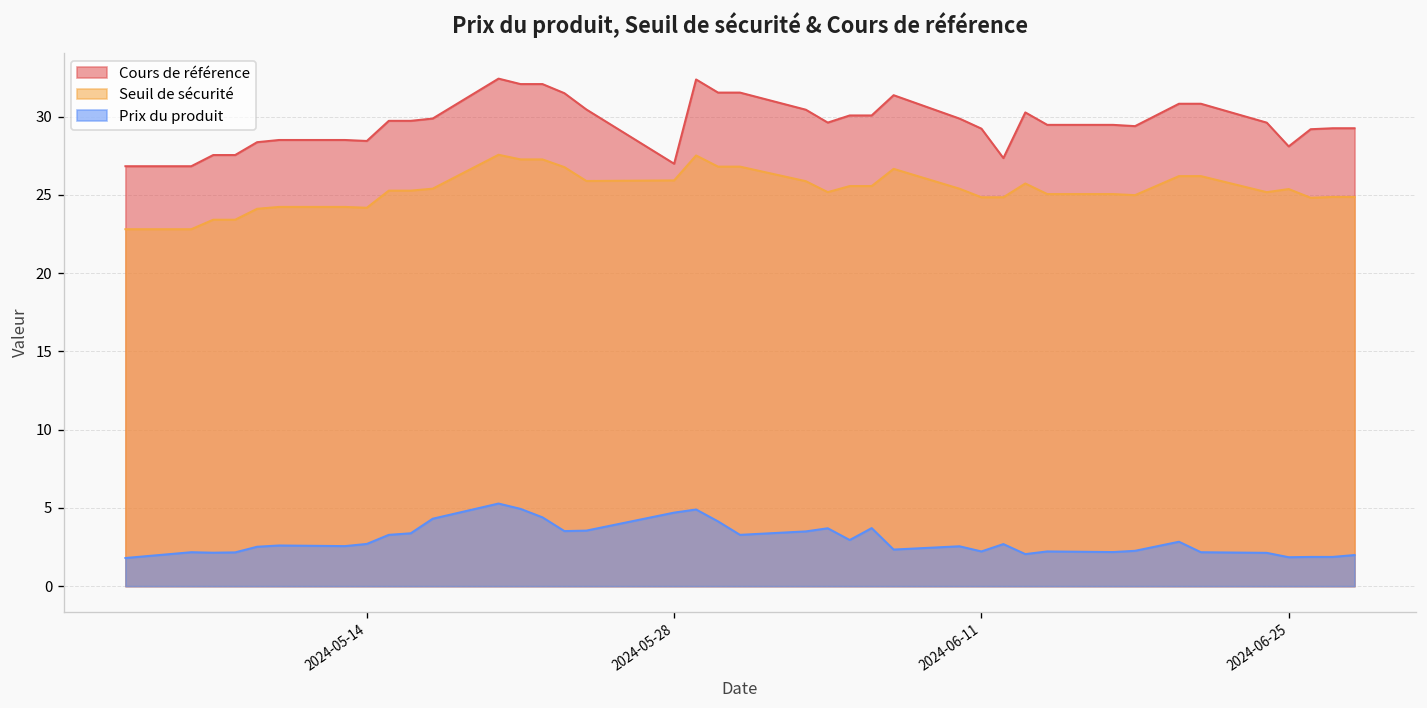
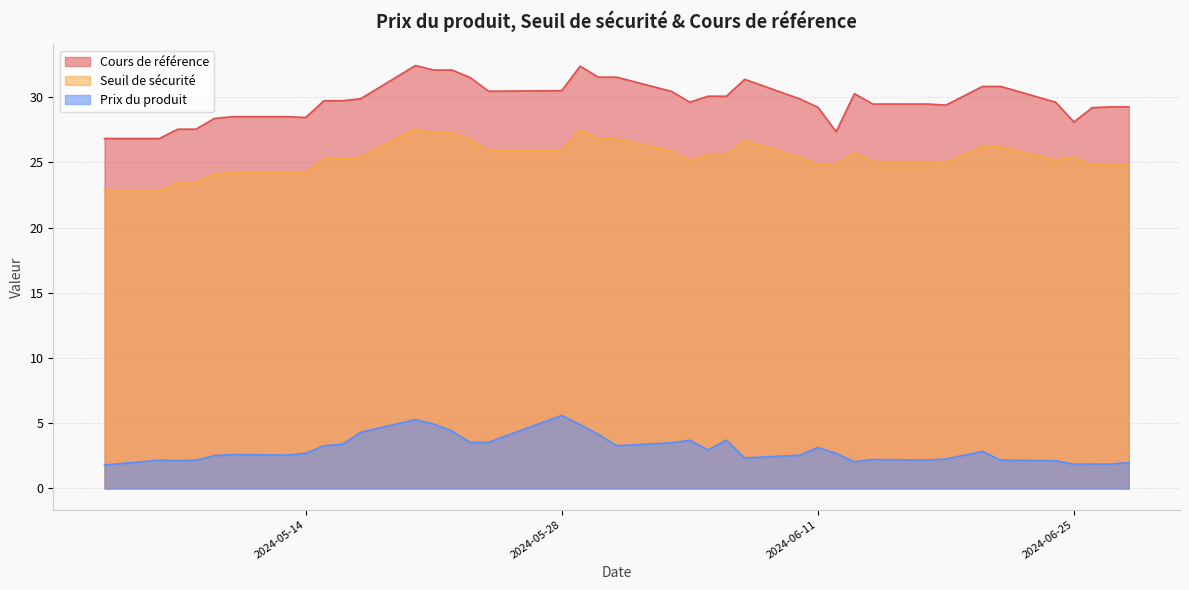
  {
    "Cours de référence": {
      "2024-05-14": 28.4,
-     "2024-05-28": 27.0,
+     "2024-05-28": 30.5,
      "2024-06-11": 29.2,
      "2024-06-25": 28.1
    },
    "Seuil de sécurité": {
      "2024-05-14": 24.2,
      "2024-05-28": 25.9,
      "2024-06-11": 24.8,
      "2024-06-25": 25.4
    },
    "Prix du produit": {
      "2024-05-14": 2.7,
-     "2024-05-28": 4.7,
-     "2024-06-11": 2.2,
+     "2024-05-28": 5.6,
+     "2024-06-11": 3.1,
      "2024-06-25": 1.9
    }
  }
